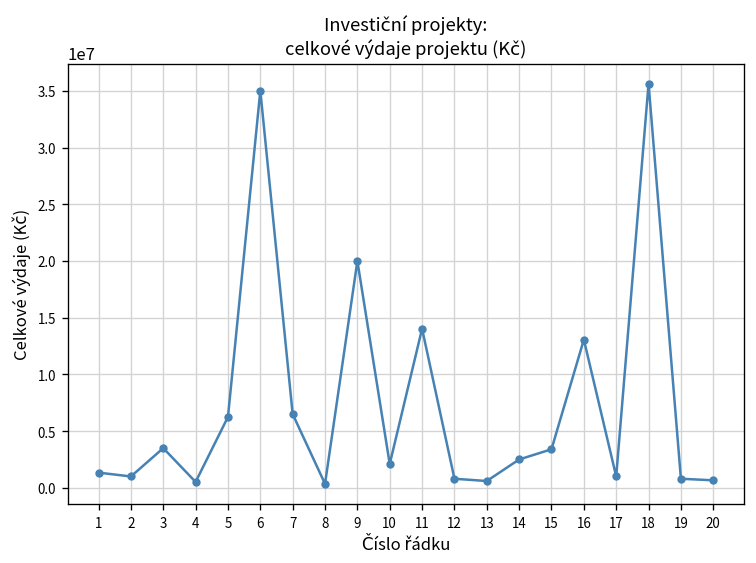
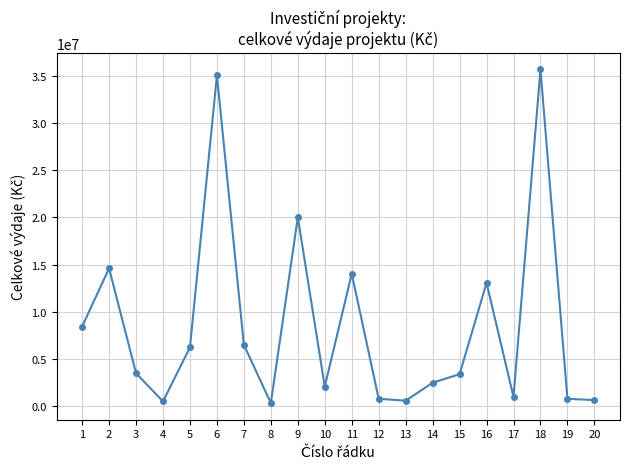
  {
-   "1": 1000000,
-   "2": 1000000,
+   "1": 8000000,
+   "2": 15000000,
    "3": 4000000,
    "4": 1000000,
    "5": 6000000,
    "6": 35000000,
    "7": 7000000,
    "8": 0,
    "9": 20000000,
    "10": 2000000,
    "11": 14000000,
    "12": 1000000,
    "13": 1000000,
    "14": 3000000,
    "15": 3000000,
    "16": 13000000,
    "17": 1000000,
    "18": 36000000,
    "19": 1000000,
    "20": 1000000
  }
